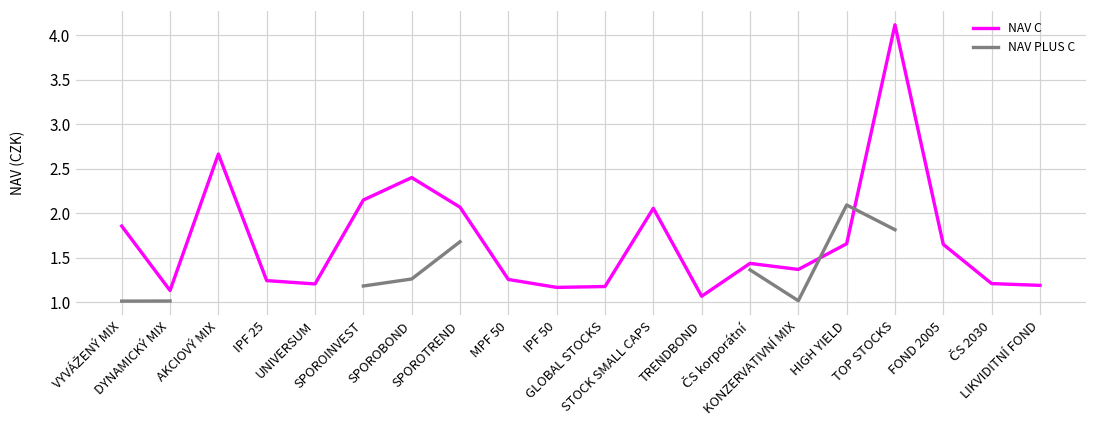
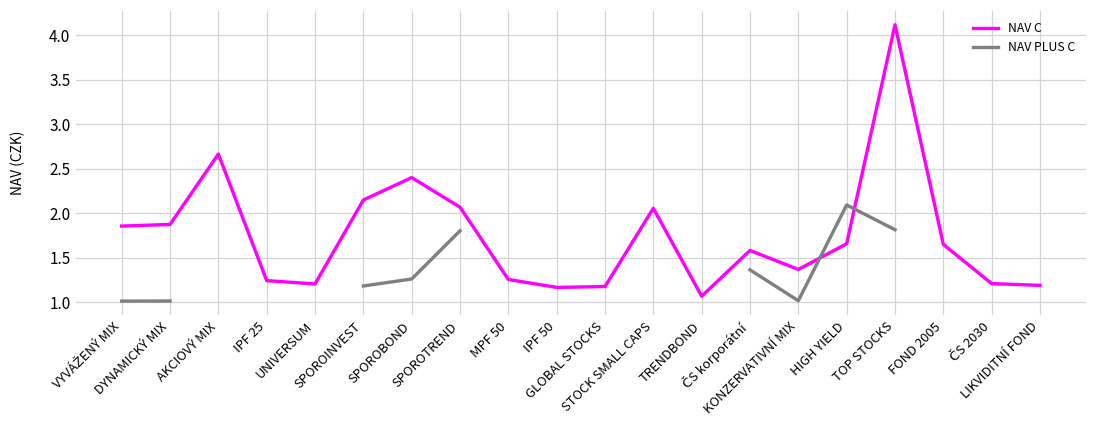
  {
    "NAV C": {
      "VYVÁŽENÝ MIX": 1.9,
-     "DYNAMICKÝ MIX": 1.1,
+     "DYNAMICKÝ MIX": 1.9,
      "AKCIOVÝ MIX": 2.7,
      "IPF 25": 1.2,
      "UNIVERSUM": 1.2,
      "SPOROINVEST": 2.1,
      "SPOROBOND": 2.4,
      "SPOROTREND": 2.1,
      "MPF 50": 1.3,
      "IPF 50": 1.2,
      "GLOBAL STOCKS": 1.2,
      "STOCK SMALL CAPS": 2.1,
      "TRENDBOND": 1.1,
-     "ČS korporátní": 1.4,
+     "ČS korporátní": 1.6,
      "KONZERVATIVNÍ MIX": 1.4,
      "HIGH YIELD": 1.7,
      "TOP STOCKS": 4.1,
      "FOND 2005": 1.6,
      "ČS 2030": 1.2,
      "LIKVIDITNÍ FOND": 1.2
    },
    "NAV PLUS C": {
      "VYVÁŽENÝ MIX": 1.0,
      "DYNAMICKÝ MIX": 1.0,
      "SPOROINVEST": 1.2,
      "SPOROBOND": 1.3,
-     "SPOROTREND": 1.7,
+     "SPOROTREND": 1.8,
      "STOCK SMALL CAPS": 1.7,
      "ČS korporátní": 1.4,
      "KONZERVATIVNÍ MIX": 1.0,
      "HIGH YIELD": 2.1,
      "TOP STOCKS": 1.8
    }
  }
